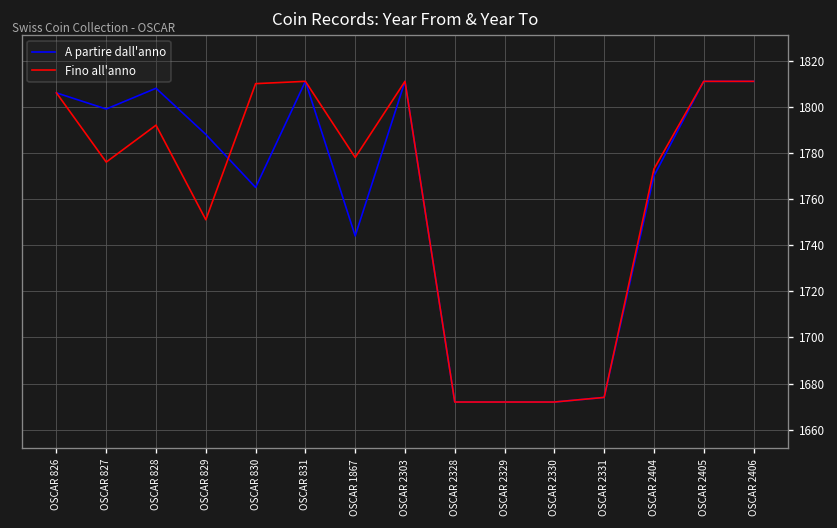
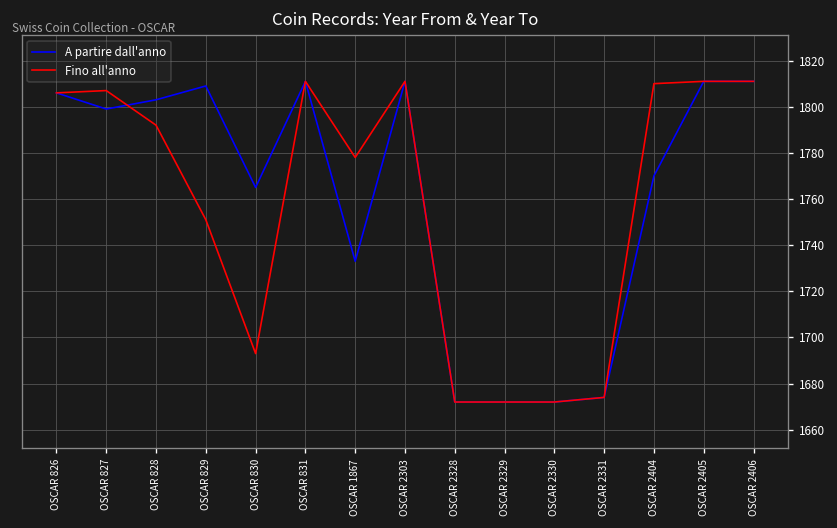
  {
    "A partire dall'anno": {
      "OSCAR 827": 1799,
-     "OSCAR 828": 1808,
-     "OSCAR 829": 1788,
+     "OSCAR 828": 1803,
+     "OSCAR 829": 1809,
      "OSCAR 830": 1765,
-     "OSCAR 1867": 1744,
+     "OSCAR 1867": 1733,
      "OSCAR 2404": 1770
    },
    "Fino all'anno": {
-     "OSCAR 827": 1776,
+     "OSCAR 827": 1807,
      "OSCAR 828": 1792,
      "OSCAR 829": 1751,
-     "OSCAR 830": 1810,
+     "OSCAR 830": 1693,
      "OSCAR 1867": 1778,
-     "OSCAR 2404": 1773
+     "OSCAR 2404": 1810
    }
  }
